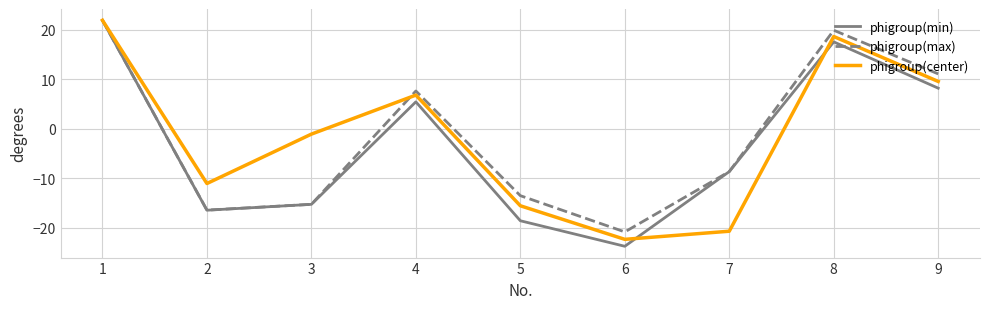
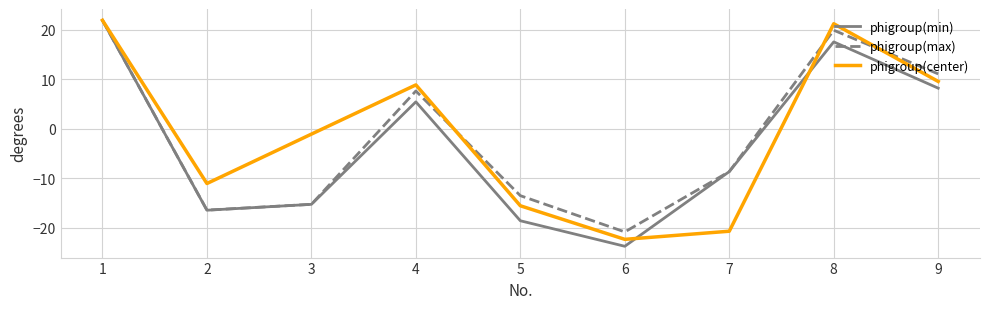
  {
    "phigroup(center)": {
      "2": -11,
      "3": -1,
-     "4": 7,
+     "4": 9,
      "5": -16,
      "6": -22,
      "7": -21,
-     "8": 19,
+     "8": 21,
      "9": 10
    }
  }
